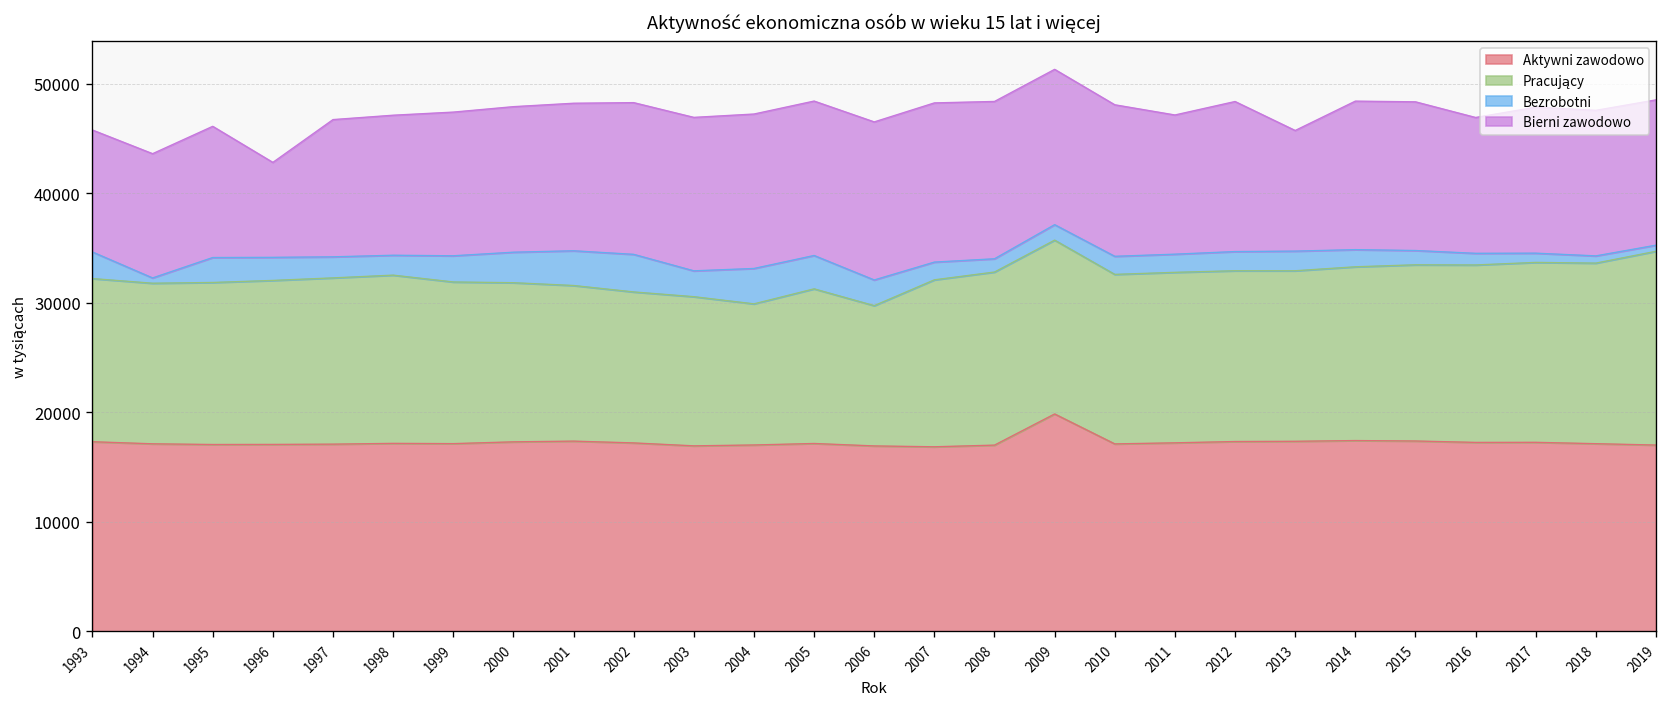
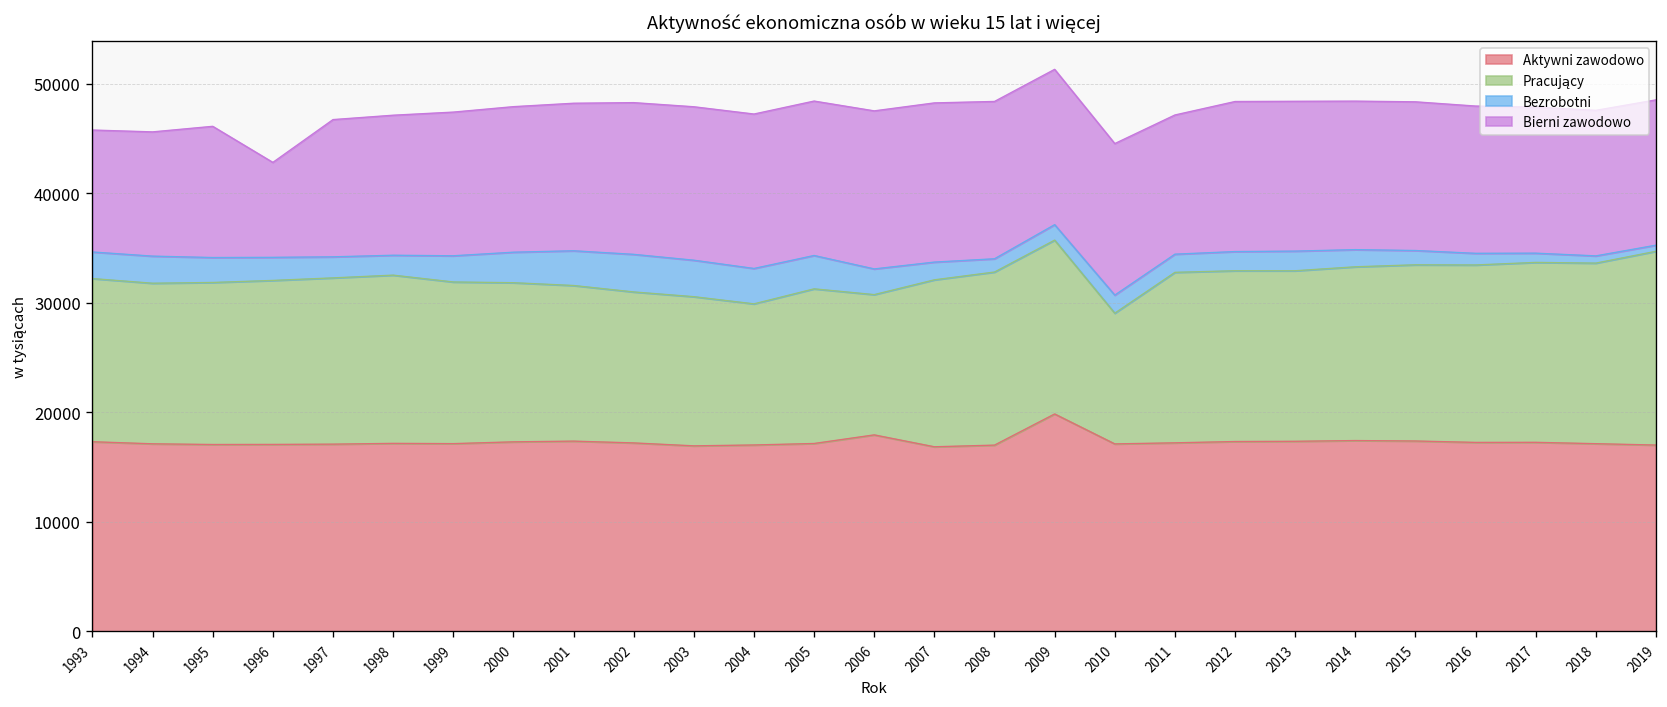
  {
    "Aktywni zawodowo": {
      "1993": 17000,
      "1994": 17000,
      "1995": 17000,
      "1996": 17000,
      "1997": 17000,
      "1998": 17000,
      "1999": 17000,
      "2000": 17000,
      "2001": 17000,
      "2002": 17000,
      "2003": 17000,
      "2004": 17000,
      "2005": 17000,
-     "2006": 17000,
+     "2006": 18000,
      "2007": 17000,
      "2008": 17000,
      "2009": 20000,
      "2010": 17000,
      "2011": 17000,
      "2012": 17000,
      "2013": 17000,
      "2014": 17000,
      "2015": 17000,
      "2016": 17000,
      "2017": 17000,
      "2018": 17000,
      "2019": 17000
    },
    "Pracujący": {
      "1993": 15000,
      "1994": 15000,
      "1995": 15000,
      "1996": 15000,
      "1997": 15000,
      "1998": 15000,
      "1999": 15000,
      "2000": 15000,
      "2001": 14000,
      "2002": 14000,
      "2003": 14000,
      "2004": 13000,
      "2005": 14000,
      "2006": 13000,
      "2007": 15000,
      "2008": 16000,
      "2009": 16000,
-     "2010": 15000,
+     "2010": 12000,
      "2011": 16000,
      "2012": 16000,
      "2013": 16000,
      "2014": 16000,
      "2015": 16000,
      "2016": 16000,
      "2017": 16000,
      "2018": 16000,
      "2019": 18000
    },
    "Bezrobotni": {
      "1993": 2000,
-     "1994": 0,
+     "1994": 2000,
      "1995": 2000,
      "1996": 2000,
      "1997": 2000,
      "1998": 2000,
      "1999": 2000,
      "2000": 3000,
      "2001": 3000,
      "2002": 3000,
-     "2003": 2000,
+     "2003": 3000,
      "2004": 3000,
      "2005": 3000,
      "2006": 2000,
      "2007": 2000,
      "2008": 1000,
      "2009": 1000,
      "2010": 2000,
      "2011": 2000,
      "2012": 2000,
      "2013": 2000,
      "2014": 2000,
      "2015": 1000,
      "2016": 1000,
      "2017": 1000,
      "2018": 1000,
      "2019": 1000
    },
    "Bierni zawodowo": {
      "1993": 11000,
      "1994": 11000,
      "1995": 12000,
      "1996": 9000,
      "1997": 13000,
      "1998": 13000,
      "1999": 13000,
      "2000": 13000,
      "2001": 13000,
      "2002": 14000,
      "2003": 14000,
      "2004": 14000,
      "2005": 14000,
      "2006": 14000,
      "2007": 15000,
      "2008": 14000,
      "2009": 14000,
      "2010": 14000,
      "2011": 13000,
      "2012": 14000,
-     "2013": 11000,
+     "2013": 14000,
      "2014": 14000,
      "2015": 14000,
-     "2016": 12000,
+     "2016": 13000,
      "2019": 13000
    }
  }
